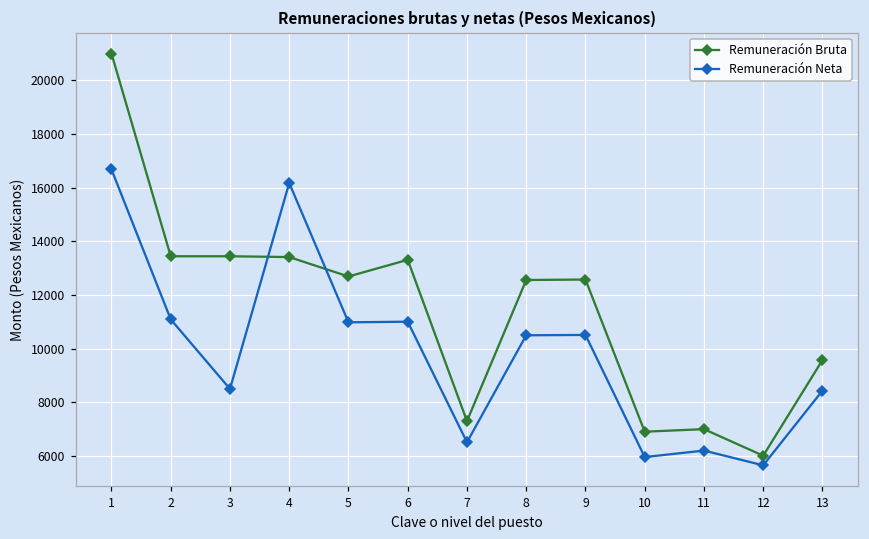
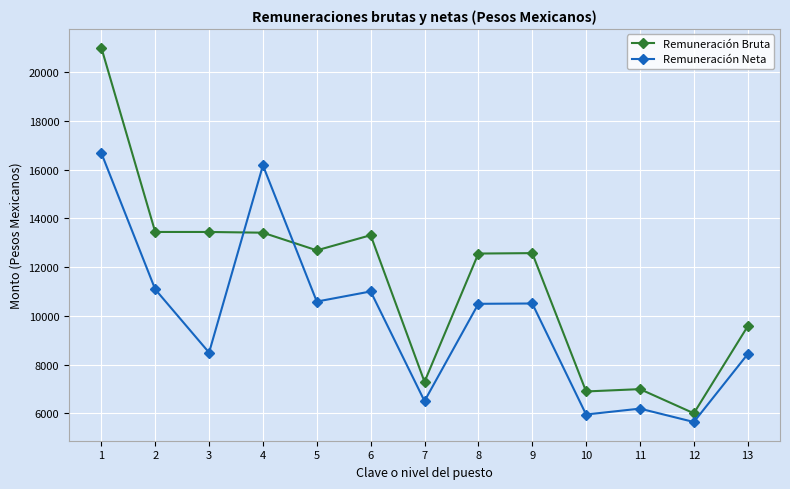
  {
    "Remuneración Bruta": {
      "1": 21000,
      "2": 13400,
      "3": 13400,
      "4": 13400,
      "5": 12700,
      "6": 13300,
      "7": 7300,
      "8": 12600,
      "9": 12600,
      "10": 6900,
      "11": 7000,
      "12": 6000,
      "13": 9600
    },
    "Remuneración Neta": {
      "1": 16700,
      "2": 11100,
      "3": 8500,
      "4": 16200,
-     "5": 11000,
+     "5": 10600,
      "6": 11000,
      "7": 6500,
      "8": 10500,
      "9": 10500,
      "10": 6000,
      "11": 6200,
      "12": 5700,
      "13": 8400
    }
  }
